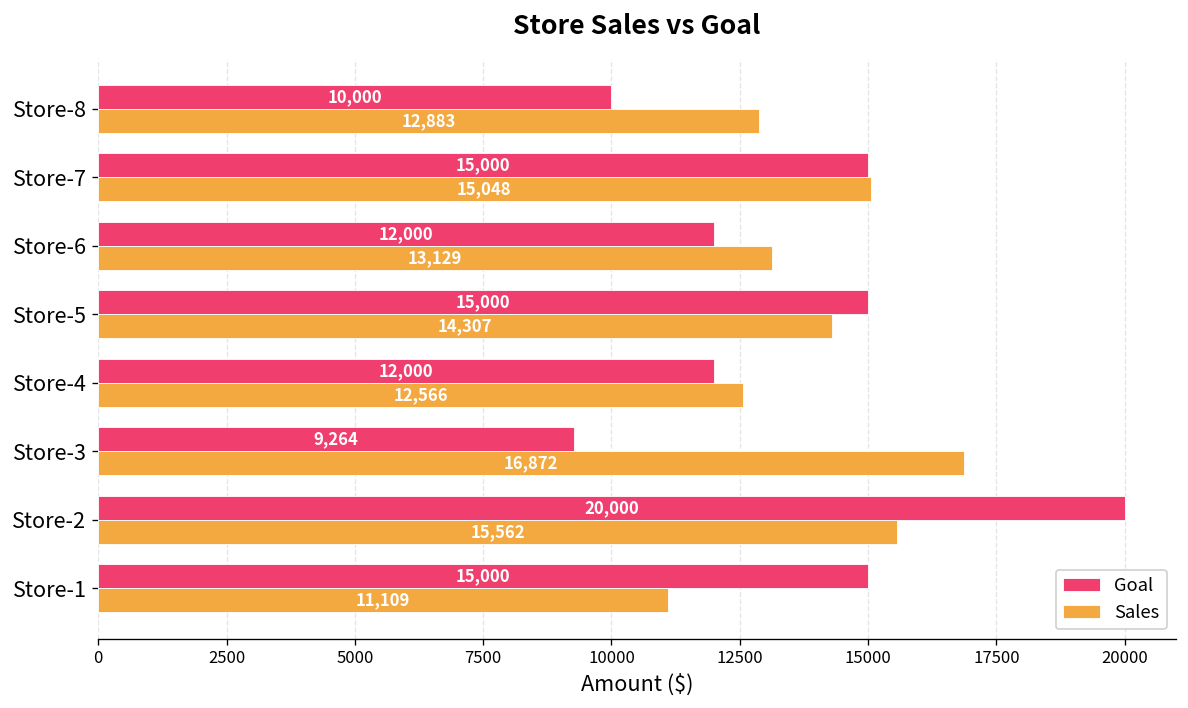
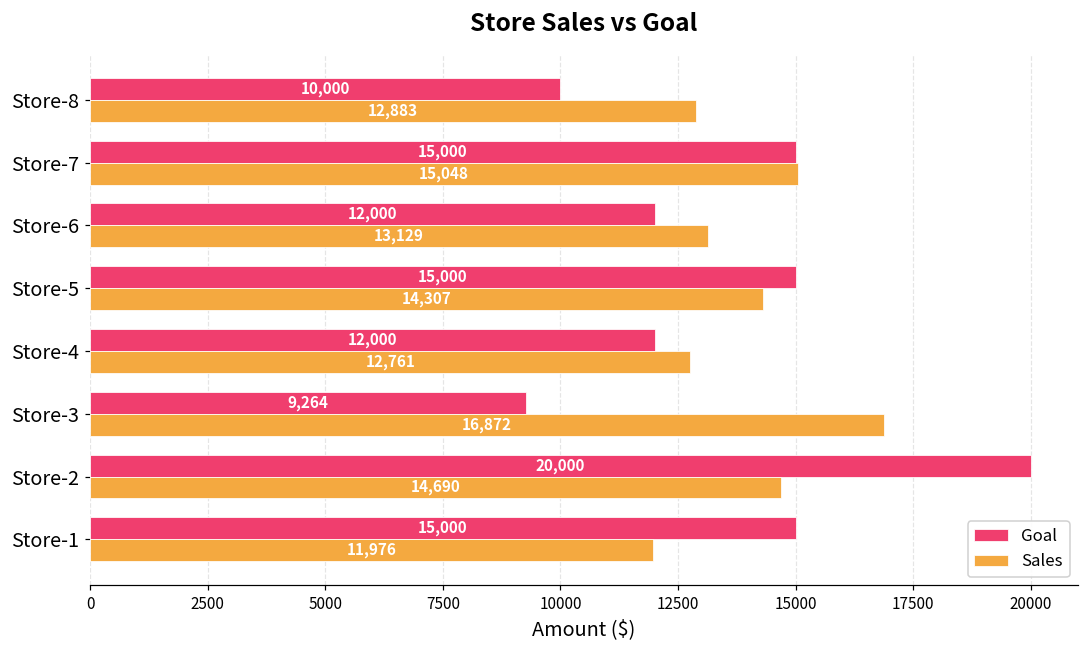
  {
    "Goal": {
      "Store-8": "10,000",
      "Store-7": "15,000",
      "Store-6": "12,000",
      "Store-5": "15,000",
      "Store-4": "12,000",
      "Store-3": "9,264",
      "Store-2": "20,000",
      "Store-1": "15,000"
    },
    "Sales": {
      "Store-8": "12,883",
      "Store-7": "15,048",
      "Store-6": "13,129",
      "Store-5": "14,307",
-     "Store-4": "12,566",
+     "Store-4": "12,761",
      "Store-3": "16,872",
-     "Store-2": "15,562",
-     "Store-1": "11,109"
+     "Store-2": "14,690",
+     "Store-1": "11,976"
    }
  }
